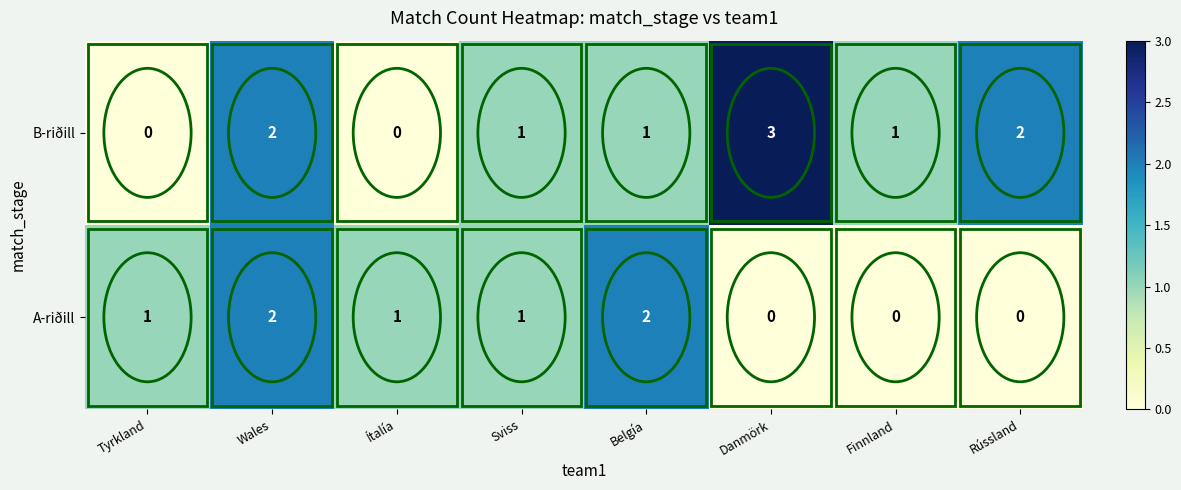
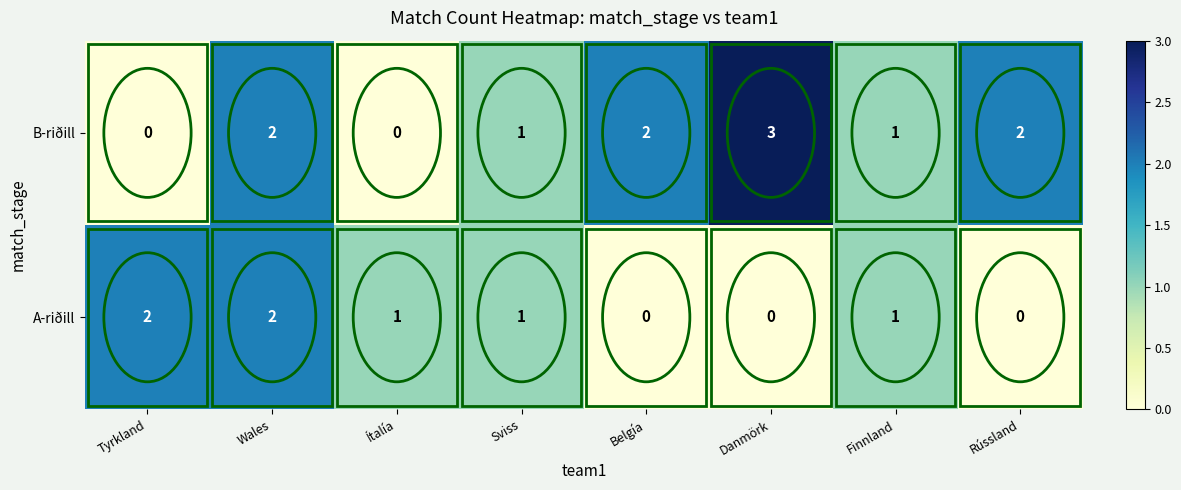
  {
    "B-riðill": {
      "Tyrkland": 0,
      "Wales": 2,
      "Ítalía": 0,
      "Sviss": 1,
-     "Belgía": 1,
+     "Belgía": 2,
      "Danmörk": 3,
      "Finnland": 1,
      "Rússland": 2
    },
    "A-riðill": {
-     "Tyrkland": 1,
+     "Tyrkland": 2,
      "Wales": 2,
      "Ítalía": 1,
      "Sviss": 1,
-     "Belgía": 2,
+     "Belgía": 0,
      "Danmörk": 0,
-     "Finnland": 0,
+     "Finnland": 1,
      "Rússland": 0
    }
  }
